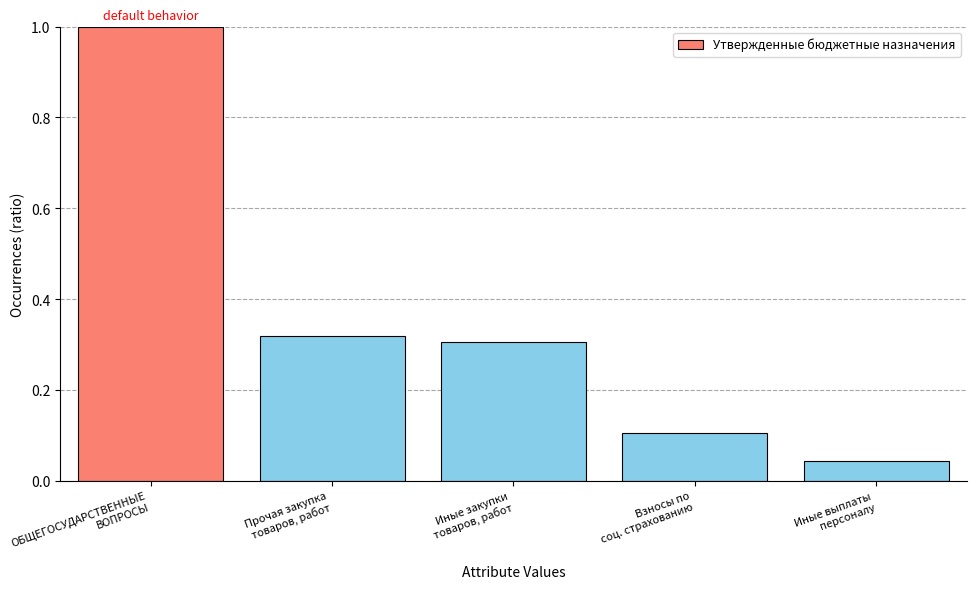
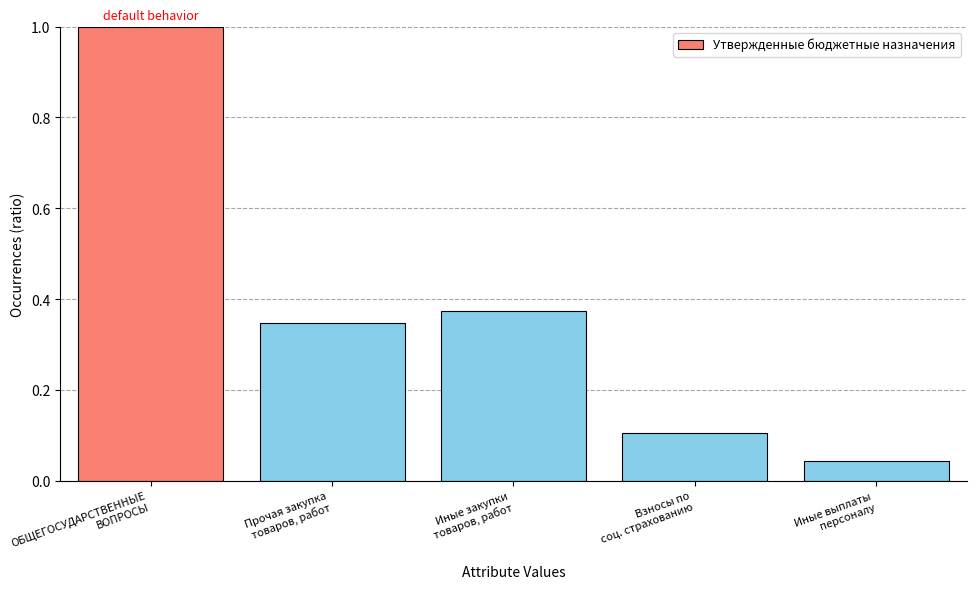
  {
    "ОБЩЕГОСУДАРСТВЕННЫЕ ВОПРОСЫ": 1.00,
-   "Прочая закупка товаров, работ": 0.32,
-   "Иные закупки товаров, работ": 0.30,
+   "Прочая закупка товаров, работ": 0.35,
+   "Иные закупки товаров, работ": 0.37,
    "Взносы по соц. страхованию": 0.11,
    "Иные выплаты персоналу": 0.04
  }
